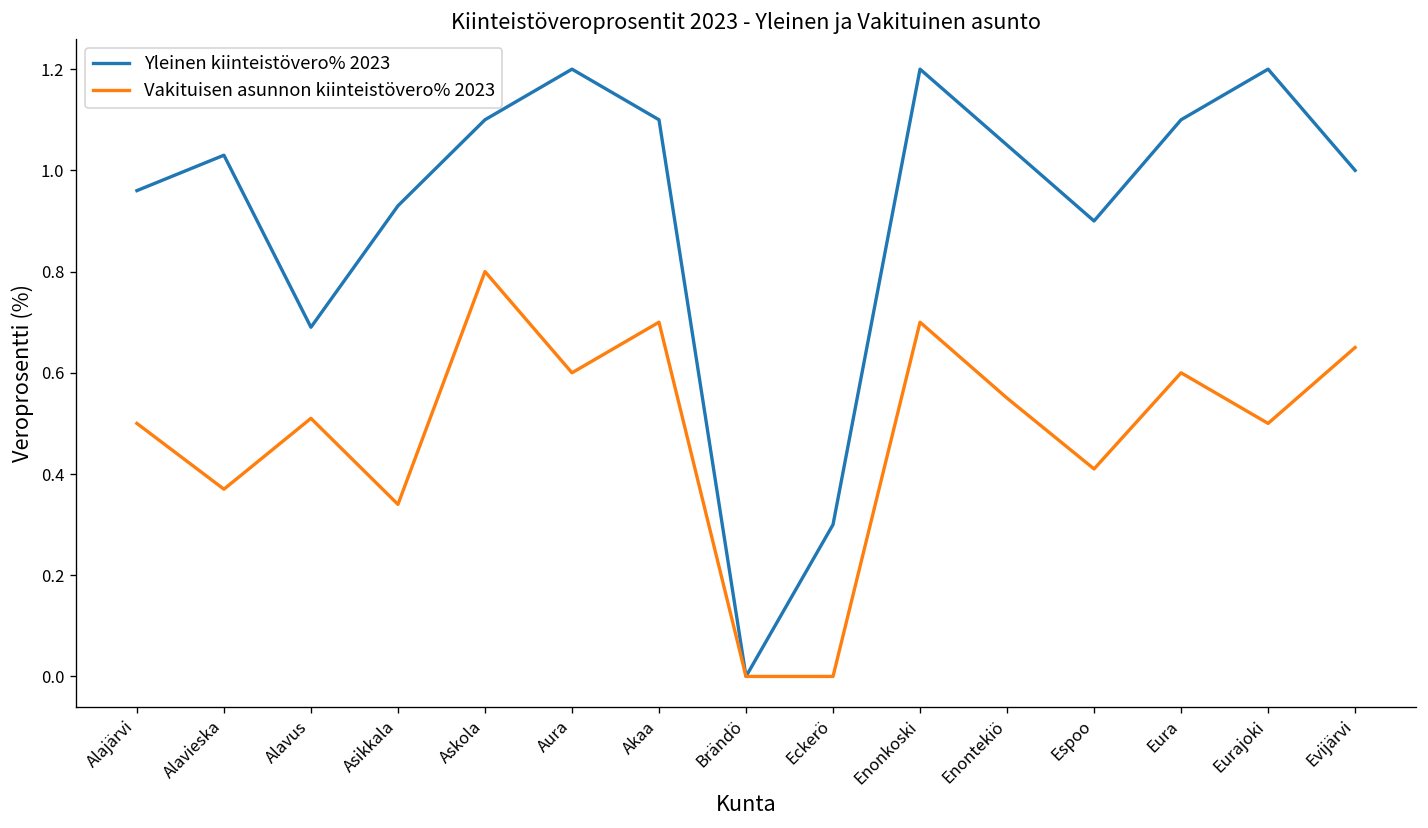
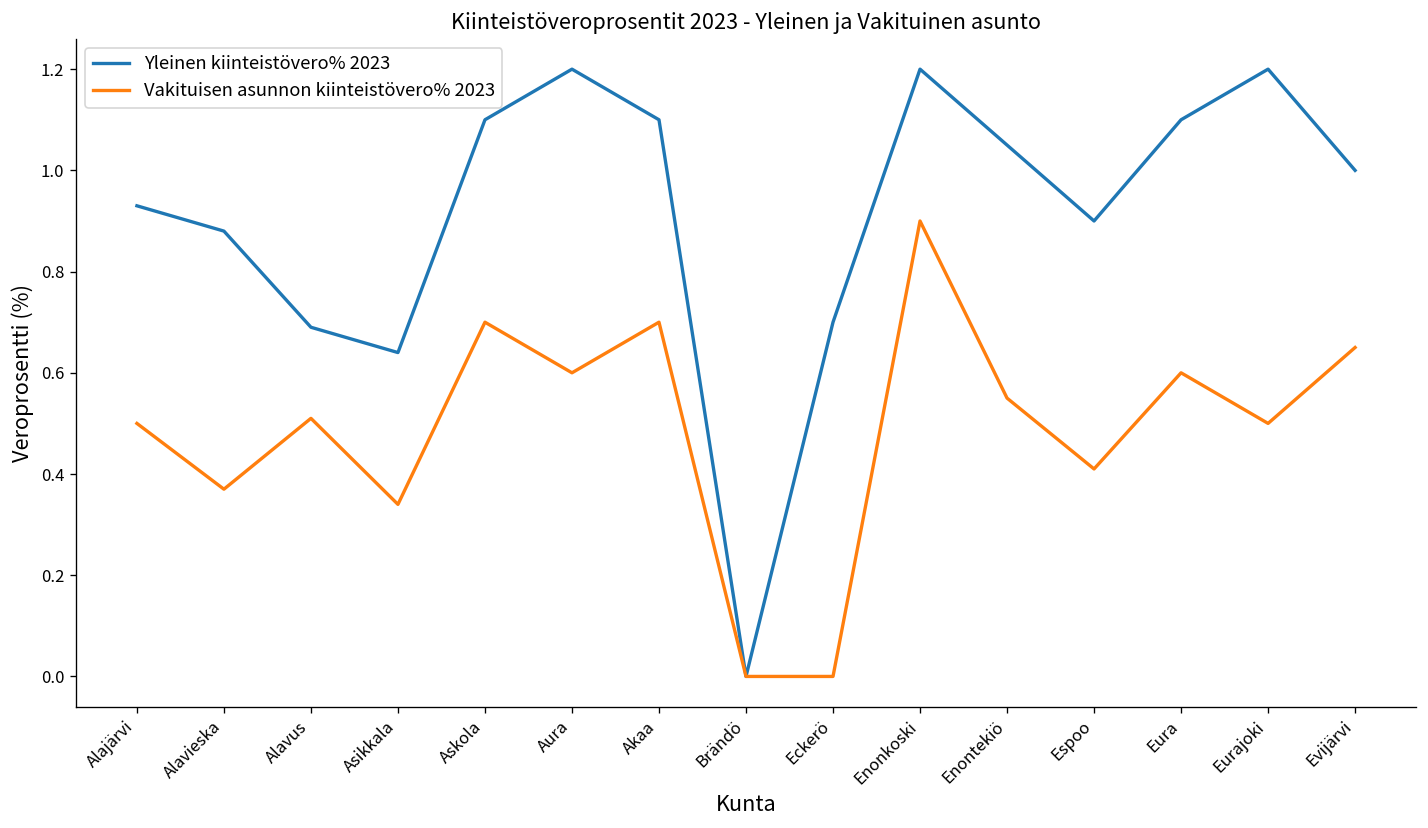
  {
    "Yleinen kiinteistövero% 2023": {
-     "Alajärvi": 0.96,
-     "Alavieska": 1.03,
+     "Alajärvi": 0.93,
+     "Alavieska": 0.88,
      "Alavus": 0.69,
-     "Asikkala": 0.93,
+     "Asikkala": 0.64,
      "Askola": 1.10,
      "Aura": 1.20,
      "Akaa": 1.10,
-     "Eckerö": 0.3,
+     "Eckerö": 0.7,
      "Enonkoski": 1.20,
      "Enontekiö": 1.05,
      "Espoo": 0.90,
      "Eura": 1.10,
      "Eurajoki": 1.20,
      "Evijärvi": 1.00
    },
    "Vakituisen asunnon kiinteistövero% 2023": {
      "Alajärvi": 0.5,
      "Alavieska": 0.37,
      "Alavus": 0.51,
      "Asikkala": 0.34,
-     "Askola": 0.8,
+     "Askola": 0.7,
      "Aura": 0.6,
      "Akaa": 0.7,
      "Eckerö": 0.0,
-     "Enonkoski": 0.7,
+     "Enonkoski": 0.9,
      "Enontekiö": 0.55,
      "Espoo": 0.41,
      "Eura": 0.6,
      "Eurajoki": 0.5,
      "Evijärvi": 0.65
    }
  }
